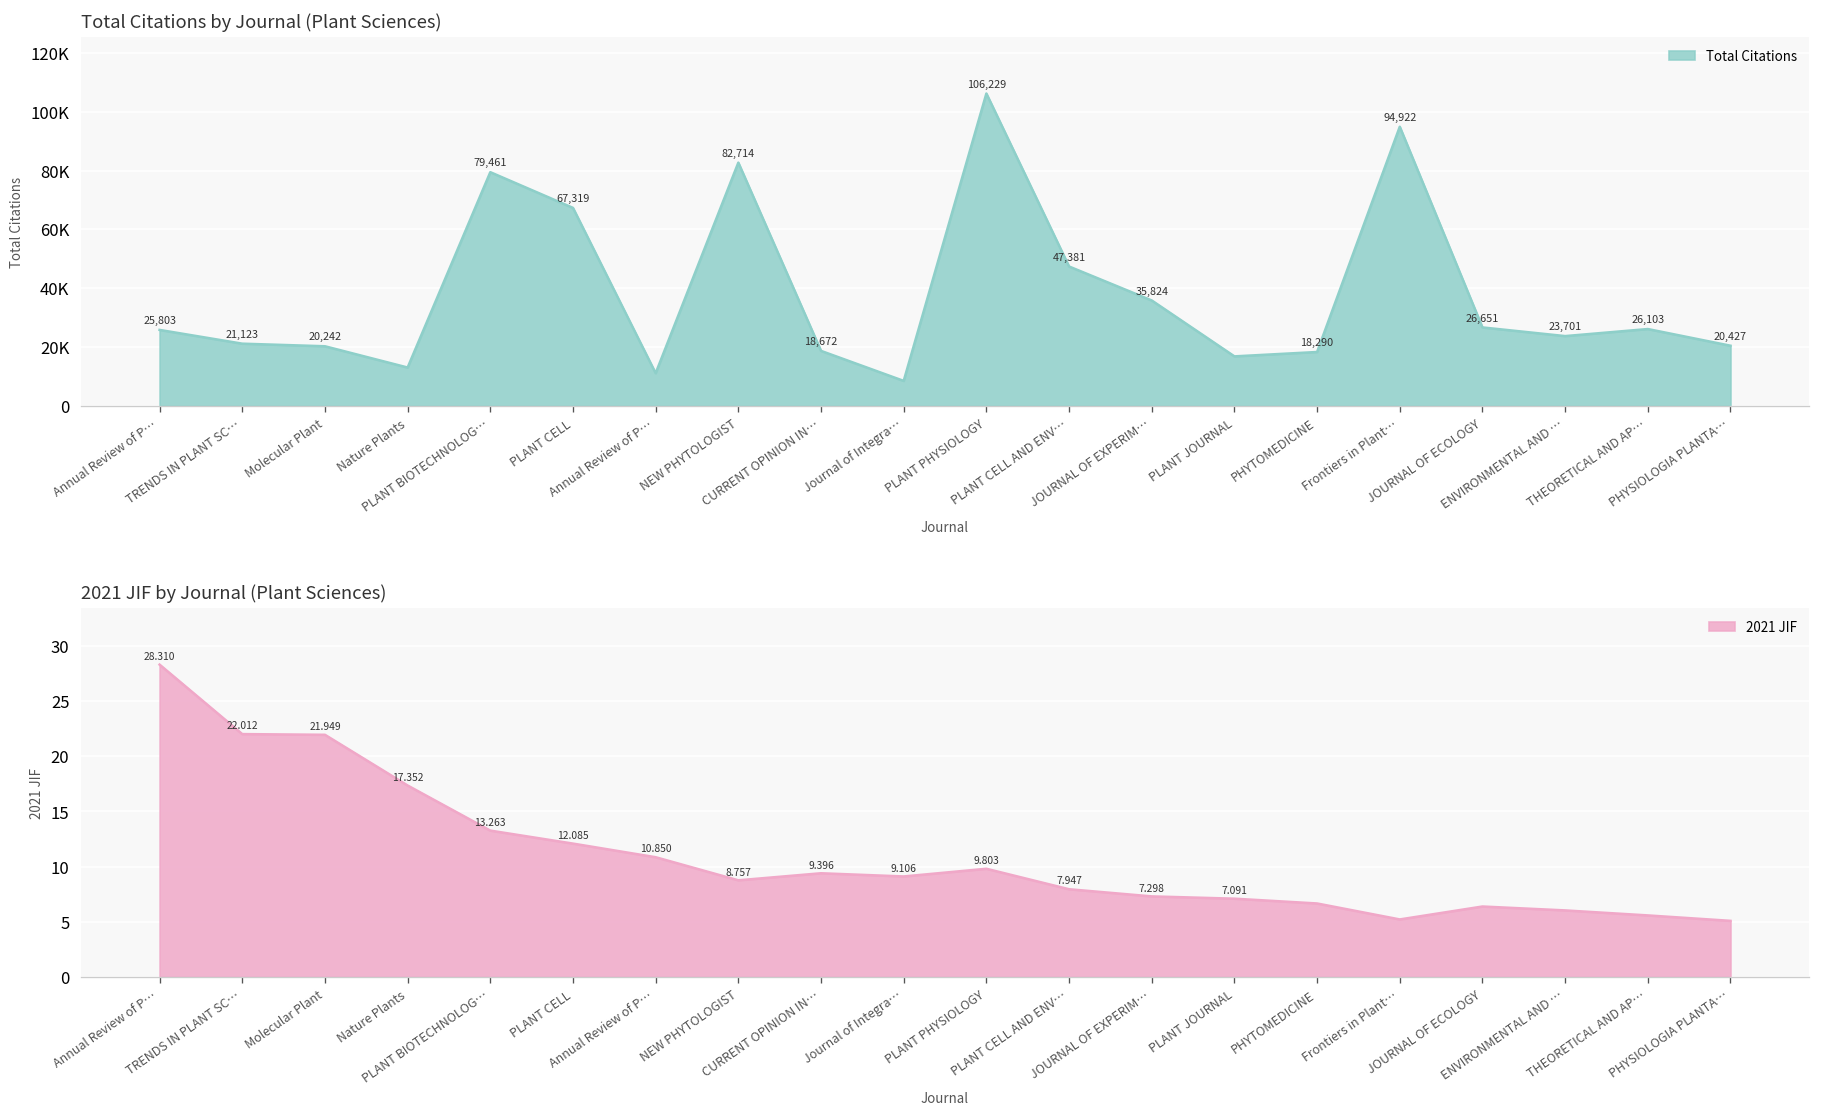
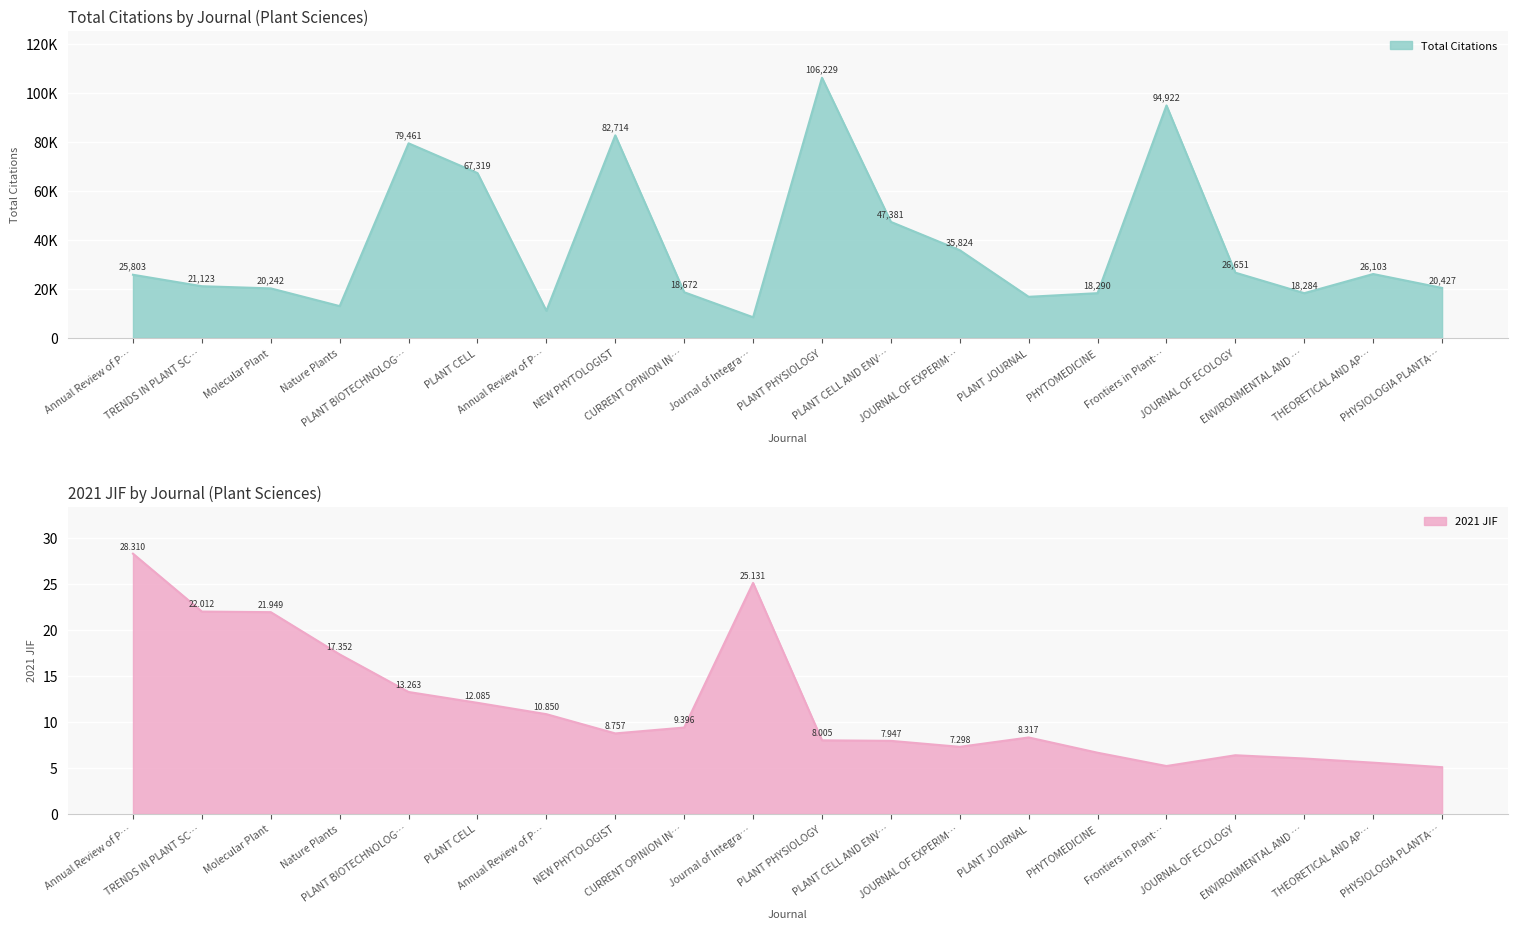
  {
    "Total Citations by Journal (Plant Sciences)": {
      "TRENDS IN PLANT SC…": "21,123",
      "Molecular Plant": "20,242",
      "PLANT BIOTECHNOLOG…": "79,461",
      "PLANT CELL": "67,319",
      "NEW PHYTOLOGIST": "82,714",
      "CURRENT OPINION IN…": "18,672",
      "PLANT PHYSIOLOGY": "106,229",
      "PLANT CELL AND ENV…": "47,381",
      "JOURNAL OF EXPERIM…": "35,824",
      "PHYTOMEDICINE": "18,290",
      "Frontiers in Plant…": "94,922",
      "JOURNAL OF ECOLOGY": "26,651",
-     "ENVIRONMENTAL AND …": "23,701",
+     "ENVIRONMENTAL AND …": "18,284",
      "THEORETICAL AND AP…": "26,103",
      "PHYSIOLOGIA PLANTA…": "20,427"
    },
    "2021 JIF by Journal (Plant Sciences)": {
      "TRENDS IN PLANT SC…": "22.012",
      "Molecular Plant": "21.949",
      "Nature Plants": "17.352",
      "PLANT BIOTECHNOLOG…": "13.263",
      "PLANT CELL": "12.085",
      "NEW PHYTOLOGIST": "8.757",
      "CURRENT OPINION IN…": "9.396",
-     "Journal of Integra…": "9.106",
-     "PLANT PHYSIOLOGY": "9.803",
+     "Journal of Integra…": "25.131",
+     "PLANT PHYSIOLOGY": "8.005",
      "PLANT CELL AND ENV…": "7.947",
      "JOURNAL OF EXPERIM…": "7.298",
-     "PLANT JOURNAL": "7.091"
+     "PLANT JOURNAL": "8.317"
    }
  }
